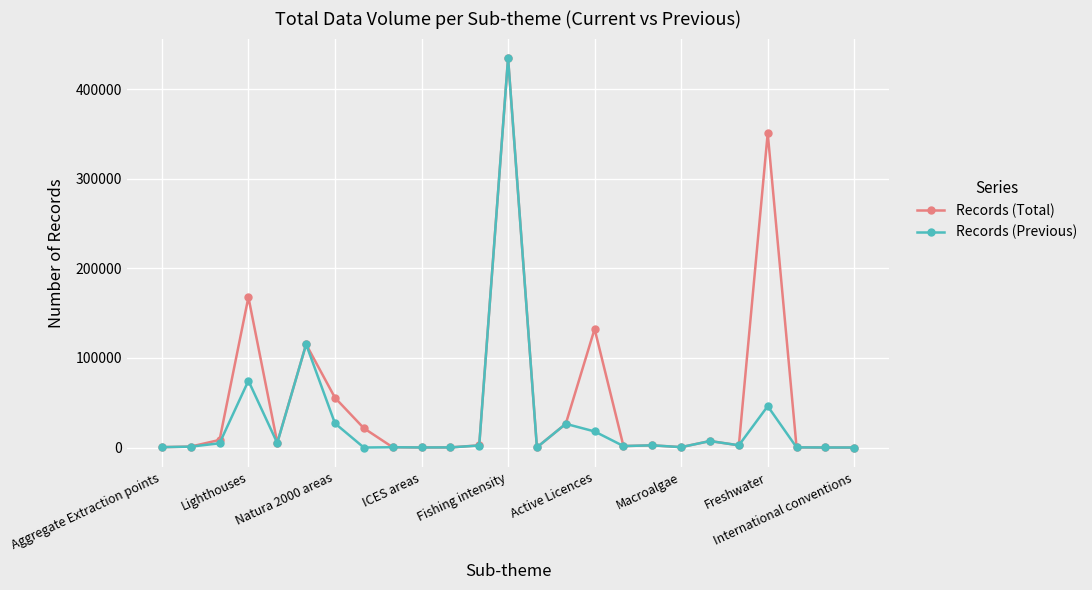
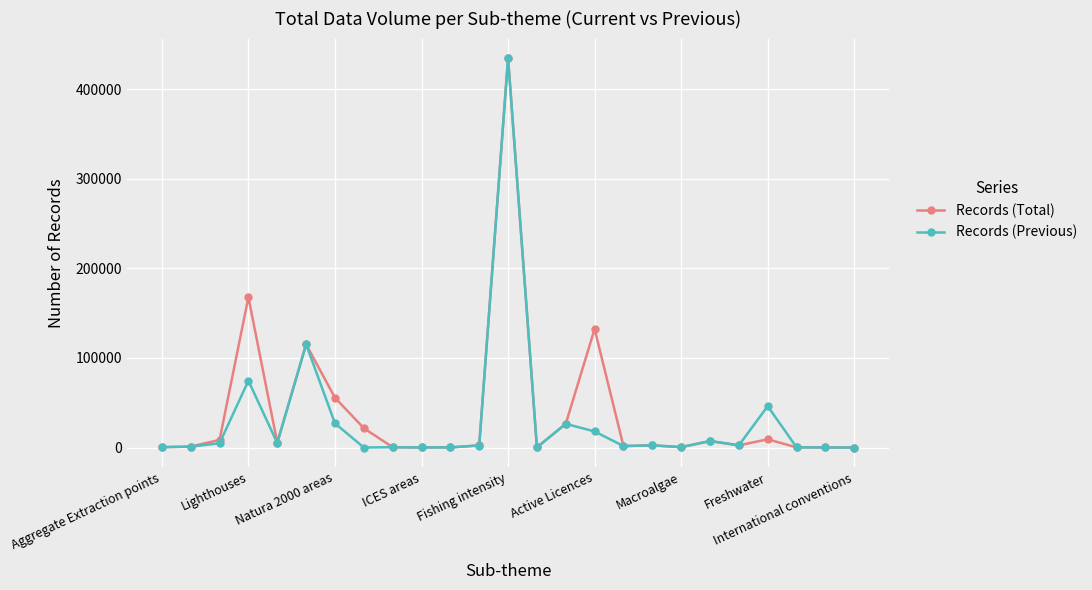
  {
    "Records (Total)": {
      "Lighthouses": 170000,
      "Natura 2000 areas": 60000,
      "Active Licences": 130000,
-     "Freshwater": 350000
+     "Freshwater": 10000
    },
    "Records (Previous)": {
      "Lighthouses": 70000,
      "Natura 2000 areas": 30000,
      "Active Licences": 20000,
      "Freshwater": 50000
    }
  }
